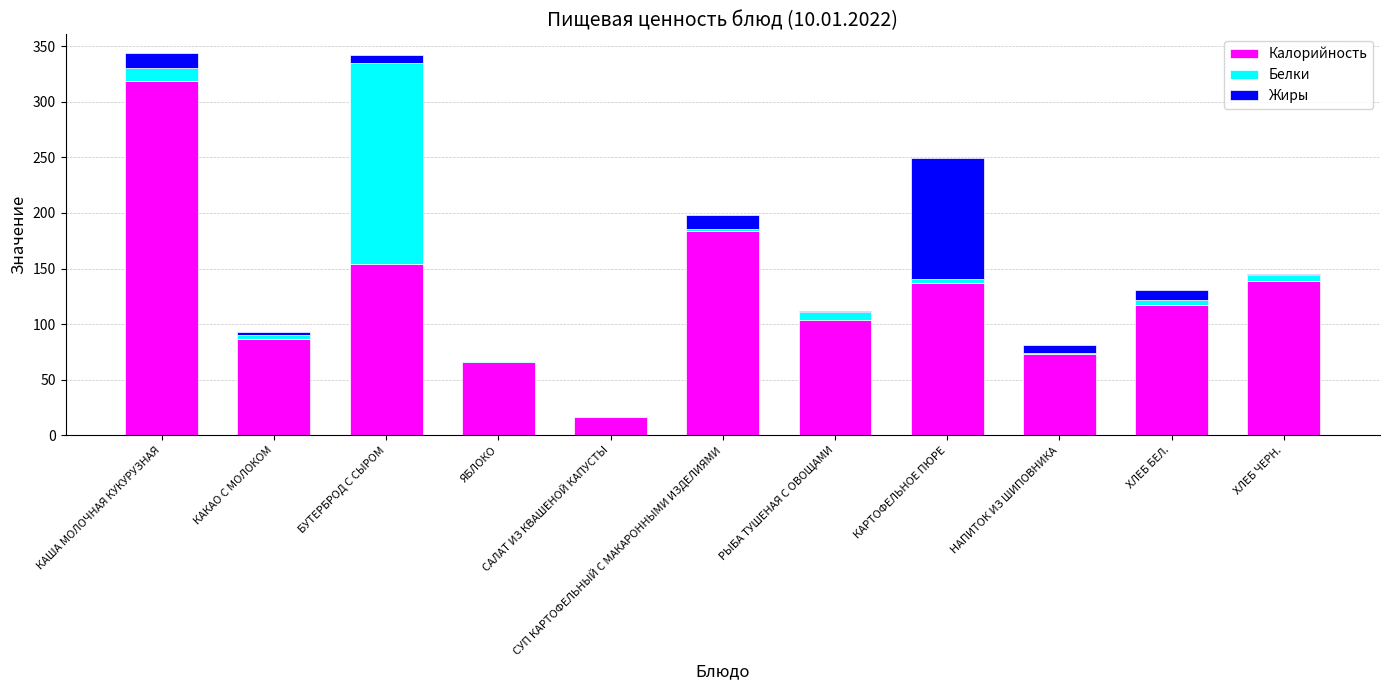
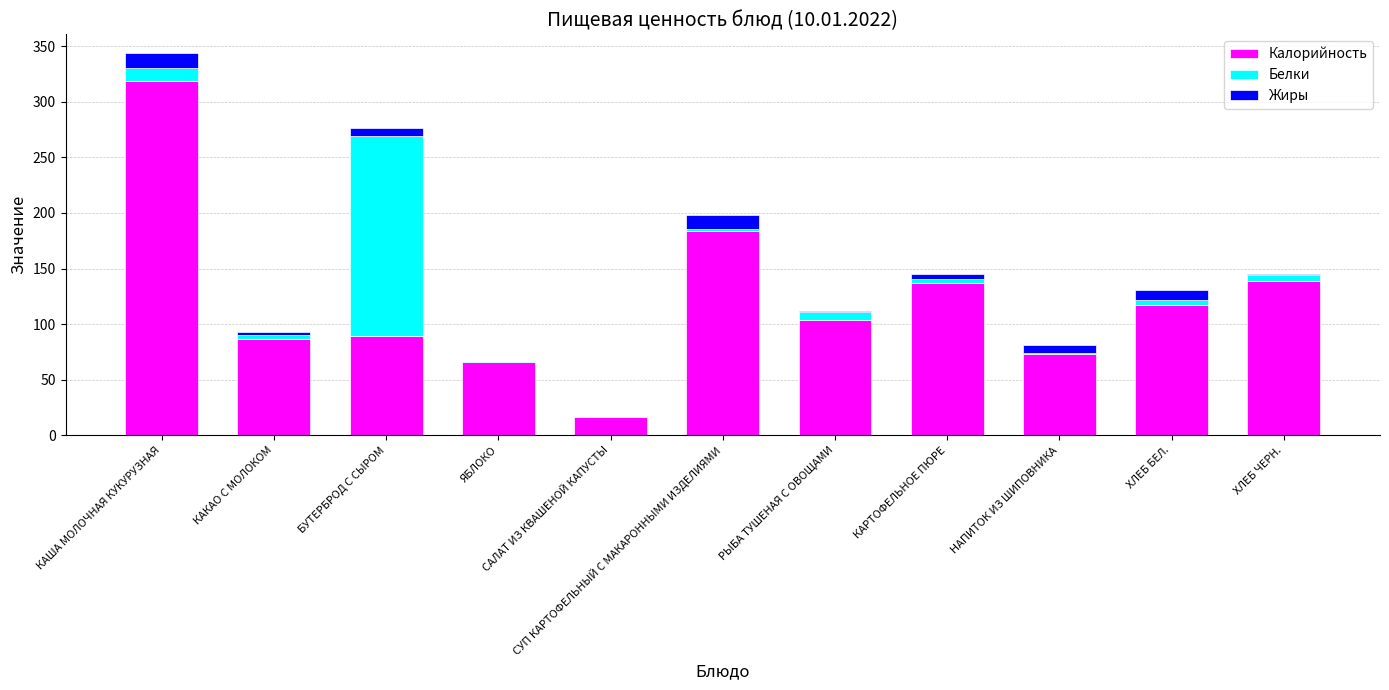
  {
    "Калорийность": {
      "КАША МОЛОЧНАЯ КУКУРУЗНАЯ": 318,
      "КАКАО С МОЛОКОМ": 86,
-     "БУТЕРБРОД С СЫРОМ": 154,
+     "БУТЕРБРОД С СЫРОМ": 89,
      "ЯБЛОКО": 66,
      "САЛАТ ИЗ КВАШЕНОЙ КАПУСТЫ": 16,
      "СУП КАРТОФЕЛЬНЫЙ С МАКАРОННЫМИ ИЗДЕЛИЯМИ": 184,
      "РЫБА ТУШЕНАЯ С ОВОЩАМИ": 104,
      "КАРТОФЕЛЬНОЕ ПЮРЕ": 137,
      "НАПИТОК ИЗ ШИПОВНИКА": 73,
      "ХЛЕБ БЕЛ.": 118,
      "ХЛЕБ ЧЕРН.": 139
    },
    "Белки": {
      "КАША МОЛОЧНАЯ КУКУРУЗНАЯ": 12,
      "КАКАО С МОЛОКОМ": 4,
      "БУТЕРБРОД С СЫРОМ": 180,
      "РЫБА ТУШЕНАЯ С ОВОЩАМИ": 7,
      "КАРТОФЕЛЬНОЕ ПЮРЕ": 3,
      "ХЛЕБ БЕЛ.": 4,
      "ХЛЕБ ЧЕРН.": 5
    },
    "Жиры": {
      "КАША МОЛОЧНАЯ КУКУРУЗНАЯ": 13,
      "КАКАО С МОЛОКОМ": 3,
      "БУТЕРБРОД С СЫРОМ": 8,
      "СУП КАРТОФЕЛЬНЫЙ С МАКАРОННЫМИ ИЗДЕЛИЯМИ": 12,
-     "КАРТОФЕЛЬНОЕ ПЮРЕ": 109,
+     "КАРТОФЕЛЬНОЕ ПЮРЕ": 5,
      "НАПИТОК ИЗ ШИПОВНИКА": 7,
      "ХЛЕБ БЕЛ.": 9
    }
  }
